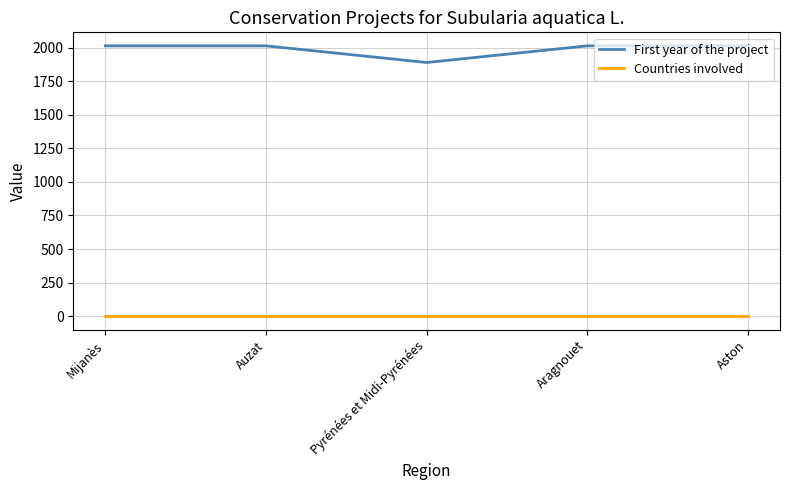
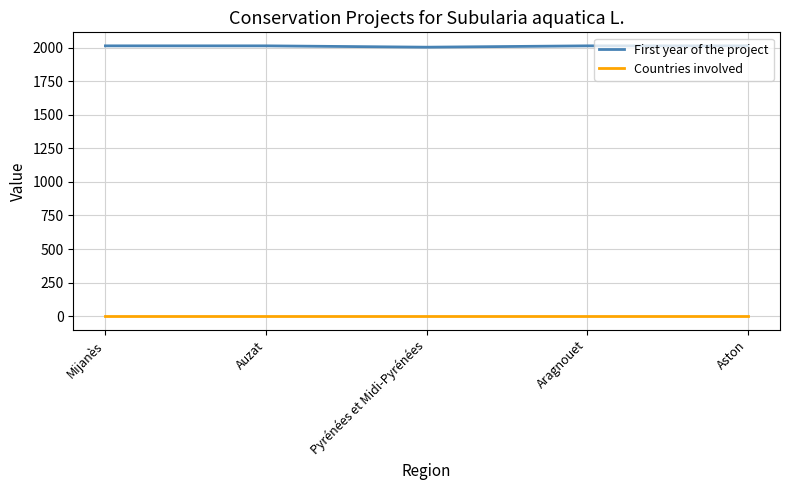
  {
    "First year of the project": {
      "Mijanès": 2010,
      "Auzat": 2010,
-     "Pyrénées et Midi-Pyrénées": 1890,
+     "Pyrénées et Midi-Pyrénées": 2000,
      "Aragnouet": 2010
    },
    "Countries involved": {
      "Mijanès": 0,
      "Auzat": 0,
      "Pyrénées et Midi-Pyrénées": 0,
      "Aragnouet": 0,
      "Aston": 0
    }
  }
